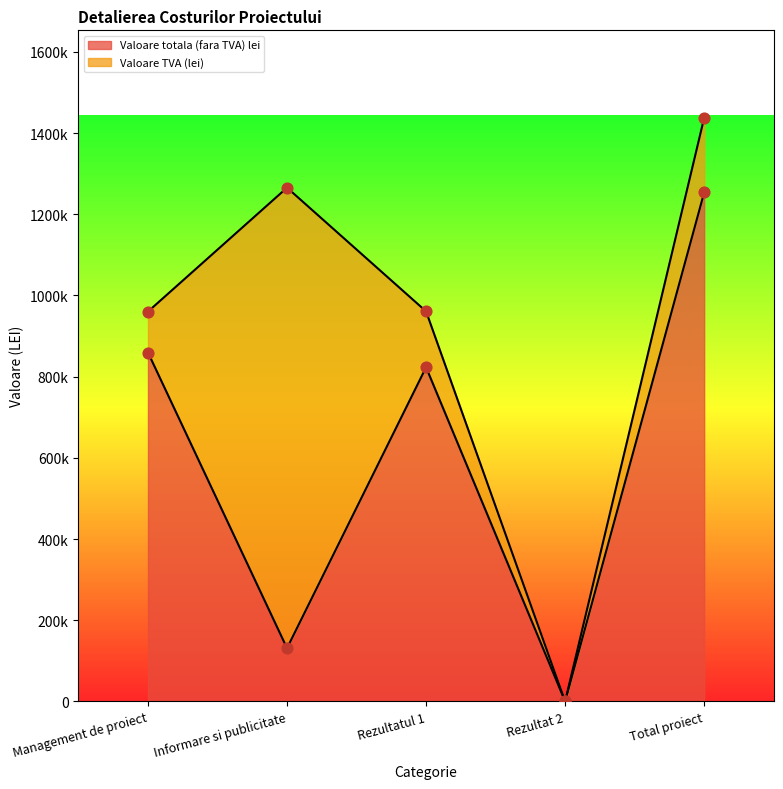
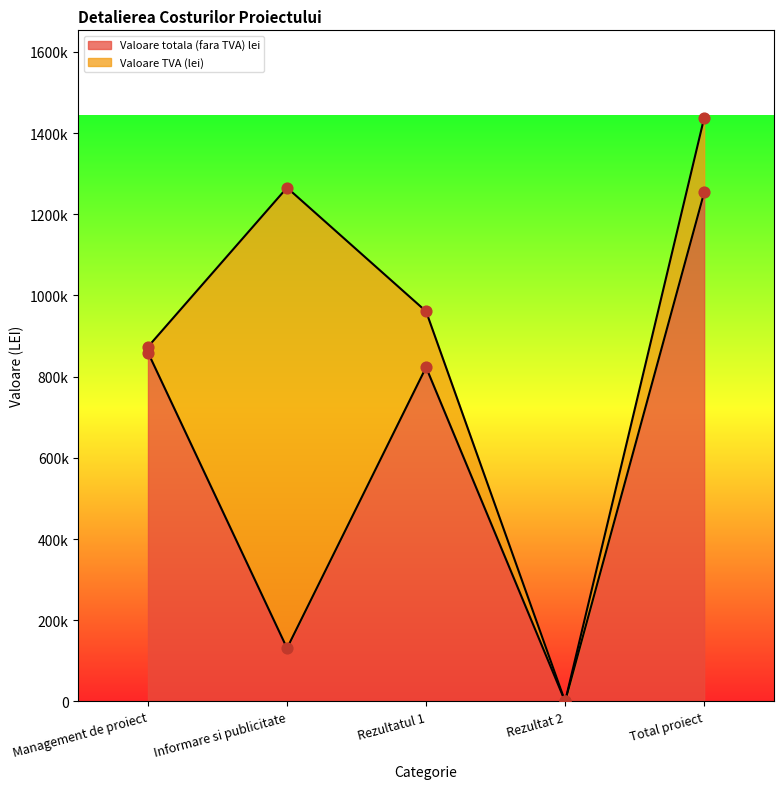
  {
    "Valoare totala (fara TVA) lei": {
      "Management de proiect": 860000,
      "Informare si publicitate": 130000,
      "Rezultatul 1": 820000,
      "Total proiect": 1250000
    },
    "Valoare TVA (lei)": {
-     "Management de proiect": 100000,
+     "Management de proiect": 10000,
      "Informare si publicitate": 1130000,
      "Rezultatul 1": 140000,
      "Total proiect": 180000
    }
  }
